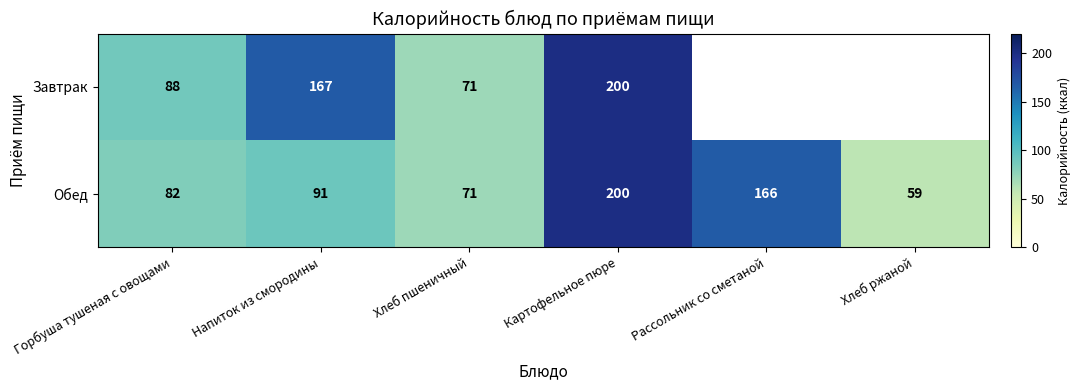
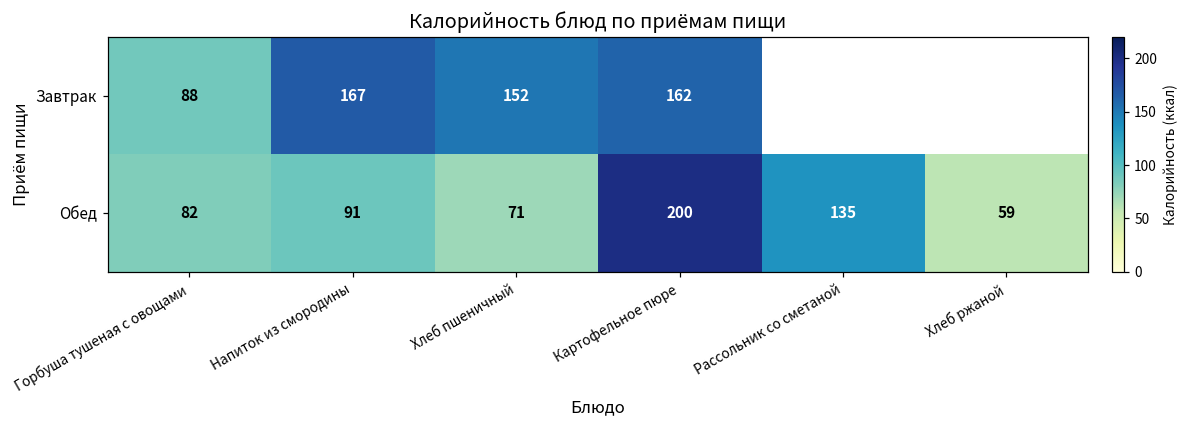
  {
    "Завтрак": {
      "Горбуша тушеная с овощами": 88,
      "Напиток из смородины": 167,
-     "Хлеб пшеничный": 71,
-     "Картофельное пюре": 200
+     "Хлеб пшеничный": 152,
+     "Картофельное пюре": 162
    },
    "Обед": {
      "Горбуша тушеная с овощами": 82,
      "Напиток из смородины": 91,
      "Хлеб пшеничный": 71,
      "Картофельное пюре": 200,
-     "Рассольник со сметаной": 166,
+     "Рассольник со сметаной": 135,
      "Хлеб ржаной": 59
    }
  }
